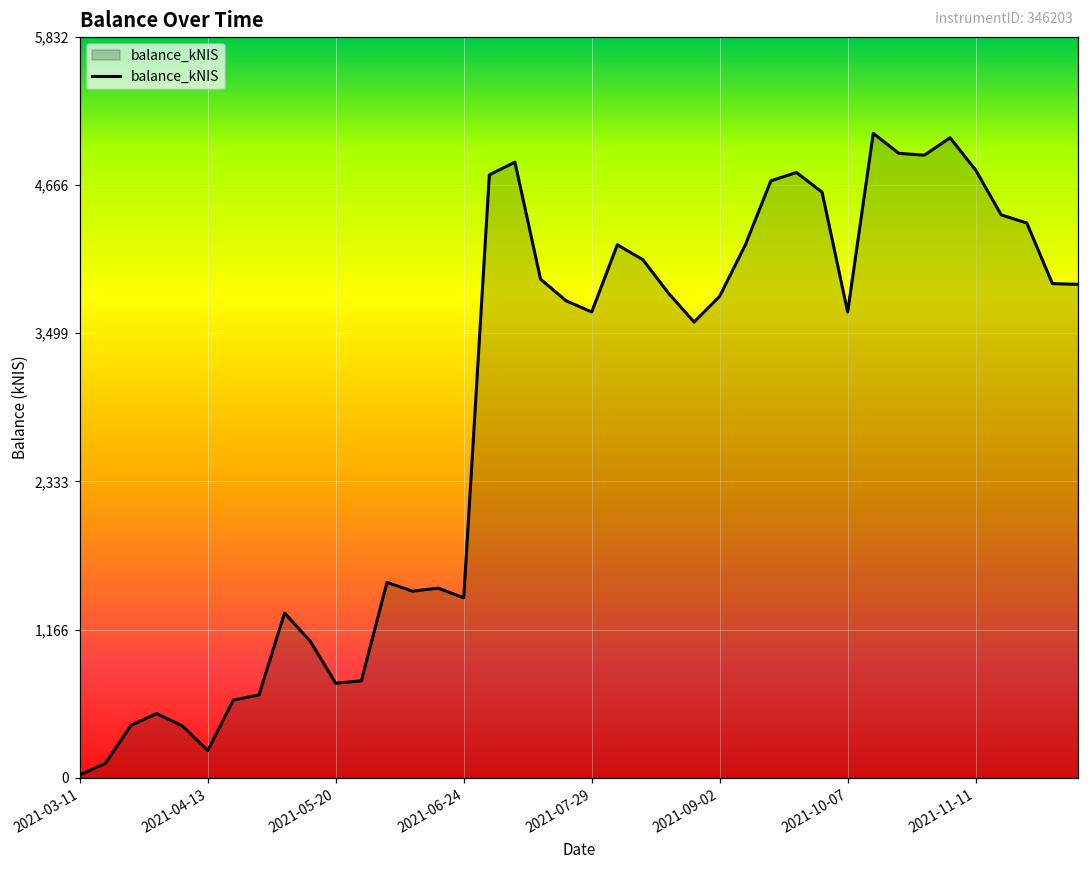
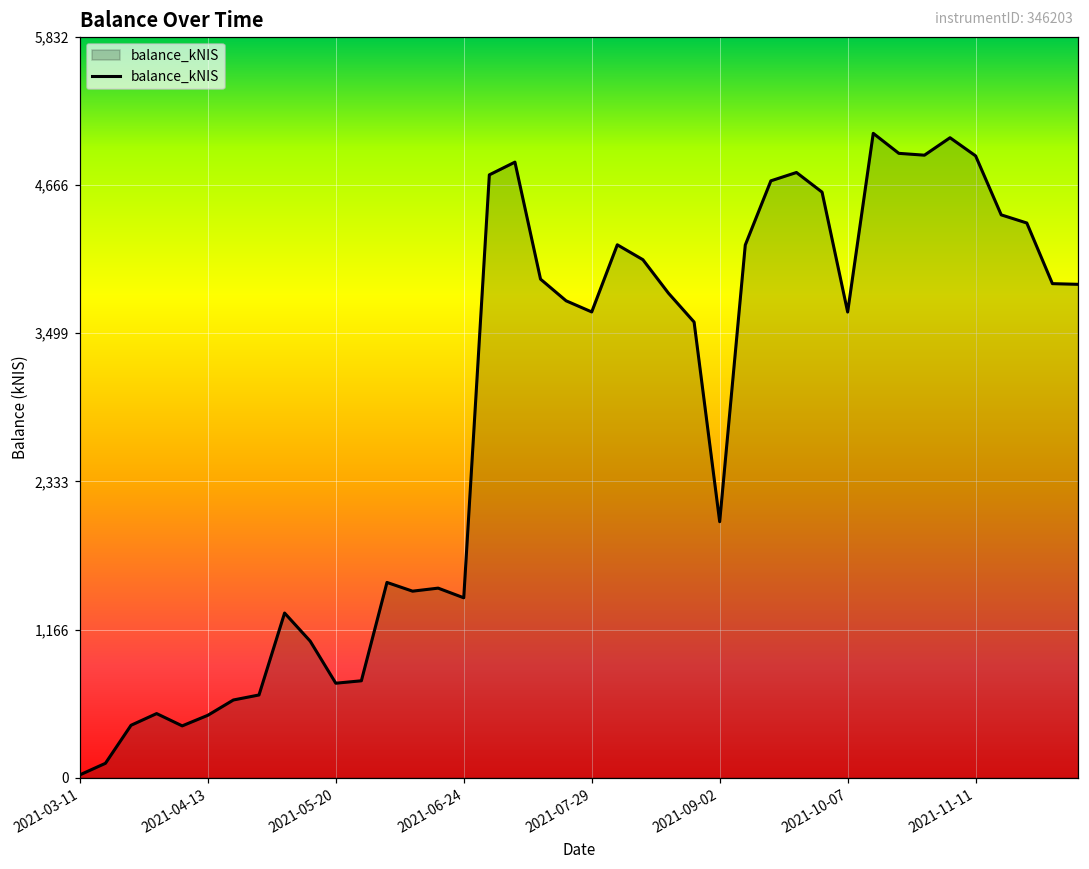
  {
    "2021-03-11": "20",
-   "2021-04-13": "220",
+   "2021-04-13": "490",
    "2021-05-20": "740",
    "2021-06-24": "1,420",
    "2021-07-29": "3,670",
-   "2021-09-02": "3,790",
+   "2021-09-02": "2,020",
    "2021-10-07": "3,670",
-   "2021-11-11": "4,780"
+   "2021-11-11": "4,890"
  }
